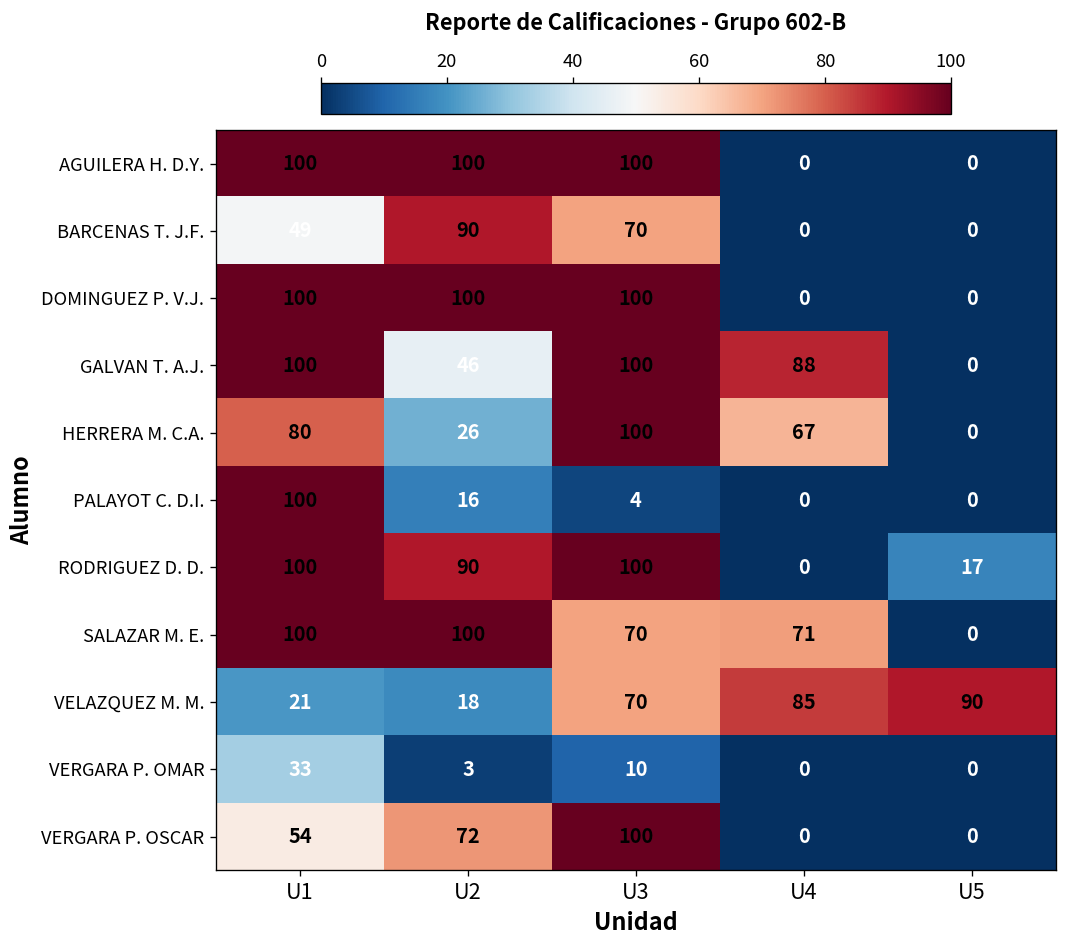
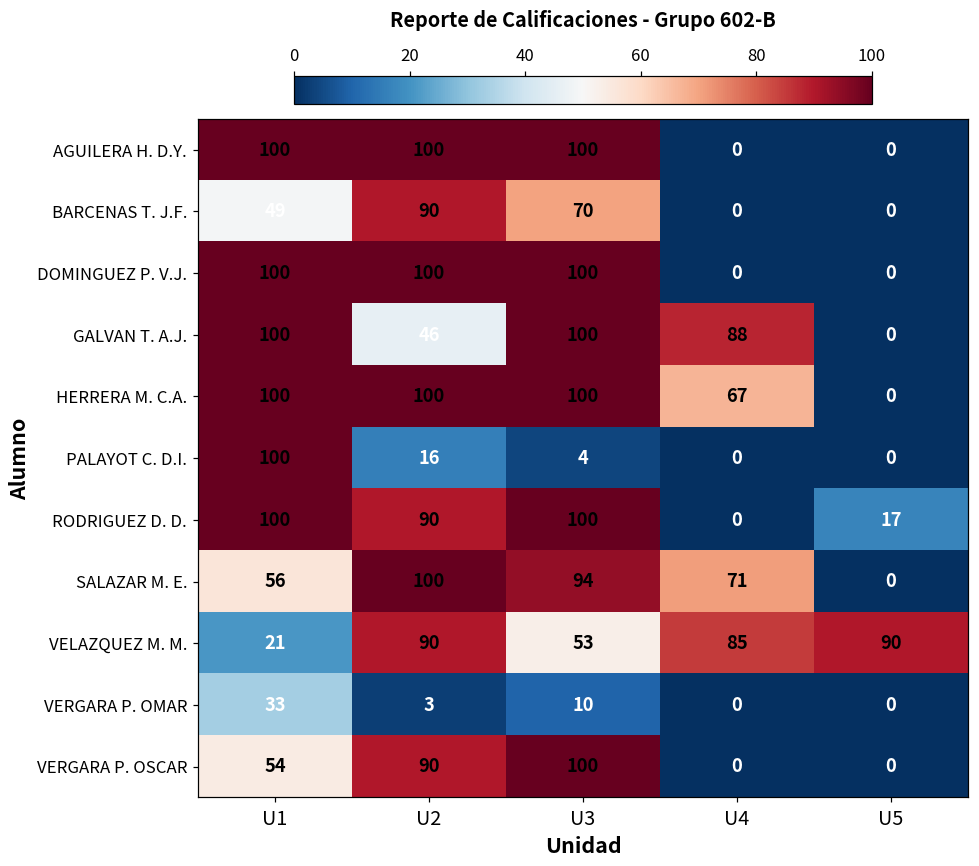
  {
    "AGUILERA H. D.Y.": {
      "U1": 100,
      "U2": 100,
      "U3": 100,
      "U4": 0,
      "U5": 0
    },
    "BARCENAS T. J.F.": {
      "U2": 90,
      "U3": 70,
      "U4": 0,
      "U5": 0
    },
    "DOMINGUEZ P. V.J.": {
      "U1": 100,
      "U2": 100,
      "U3": 100,
      "U4": 0,
      "U5": 0
    },
    "GALVAN T. A.J.": {
      "U1": 100,
      "U3": 100,
      "U4": 88,
      "U5": 0
    },
    "HERRERA M. C.A.": {
-     "U1": 80,
-     "U2": 26,
+     "U1": 100,
+     "U2": 100,
      "U3": 100,
      "U4": 67,
      "U5": 0
    },
    "PALAYOT C. D.I.": {
      "U1": 100,
      "U2": 16,
      "U3": 4,
      "U4": 0,
      "U5": 0
    },
    "RODRIGUEZ D. D.": {
      "U1": 100,
      "U2": 90,
      "U3": 100,
      "U4": 0,
      "U5": 17
    },
    "SALAZAR M. E.": {
-     "U1": 100,
+     "U1": 56,
      "U2": 100,
-     "U3": 70,
+     "U3": 94,
      "U4": 71,
      "U5": 0
    },
    "VELAZQUEZ M. M.": {
      "U1": 21,
-     "U2": 18,
-     "U3": 70,
+     "U2": 90,
+     "U3": 53,
      "U4": 85,
      "U5": 90
    },
    "VERGARA P. OMAR": {
      "U1": 33,
      "U2": 3,
      "U3": 10,
      "U4": 0,
      "U5": 0
    },
    "VERGARA P. OSCAR": {
      "U1": 54,
-     "U2": 72,
+     "U2": 90,
      "U3": 100,
      "U4": 0,
      "U5": 0
    }
  }
